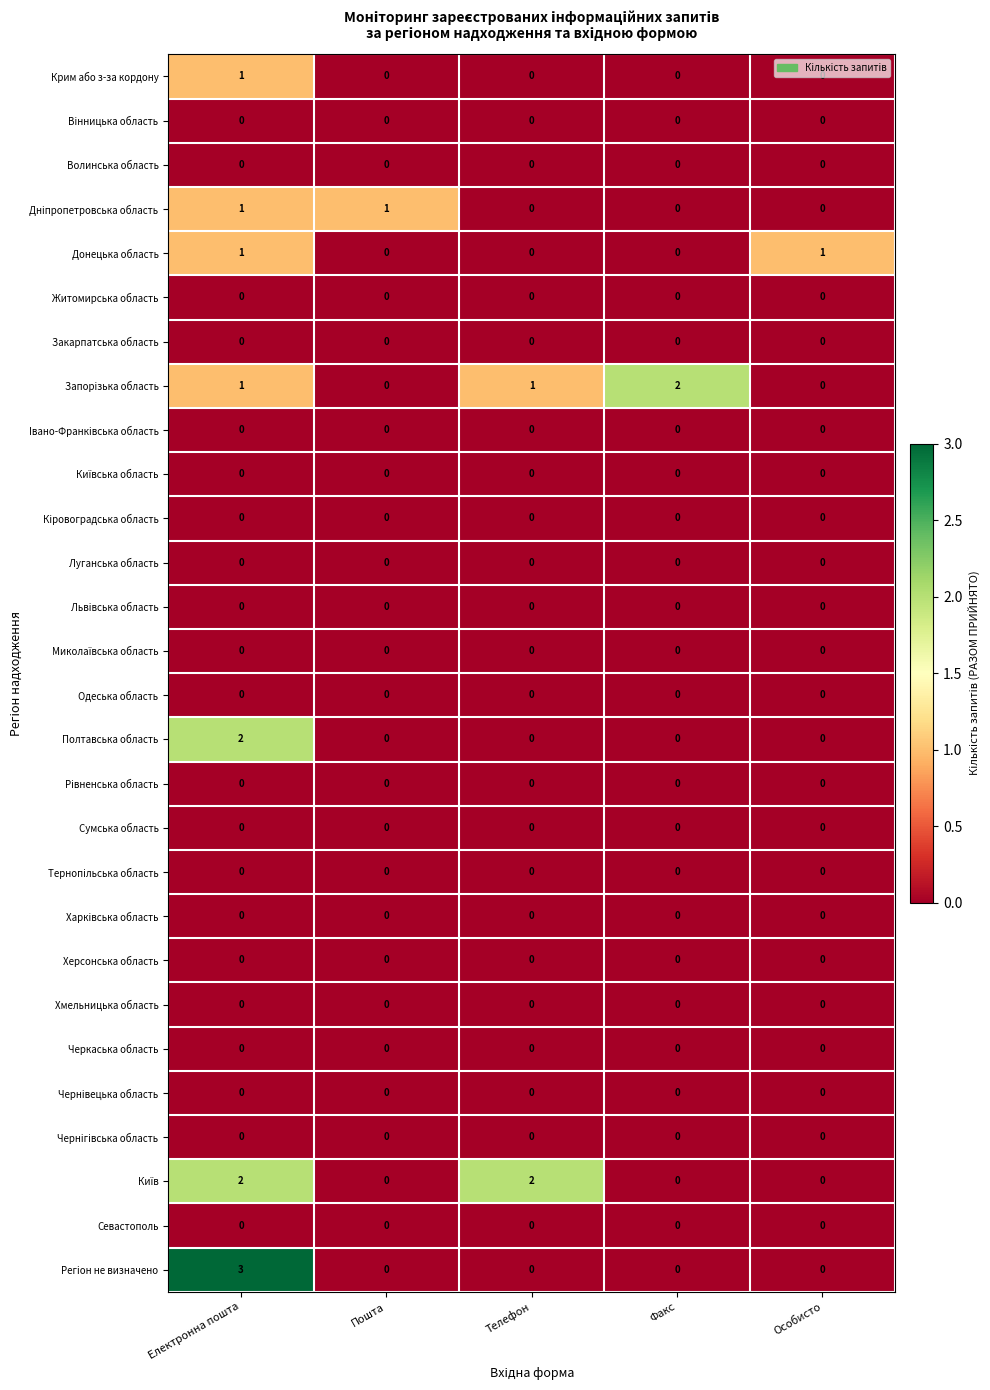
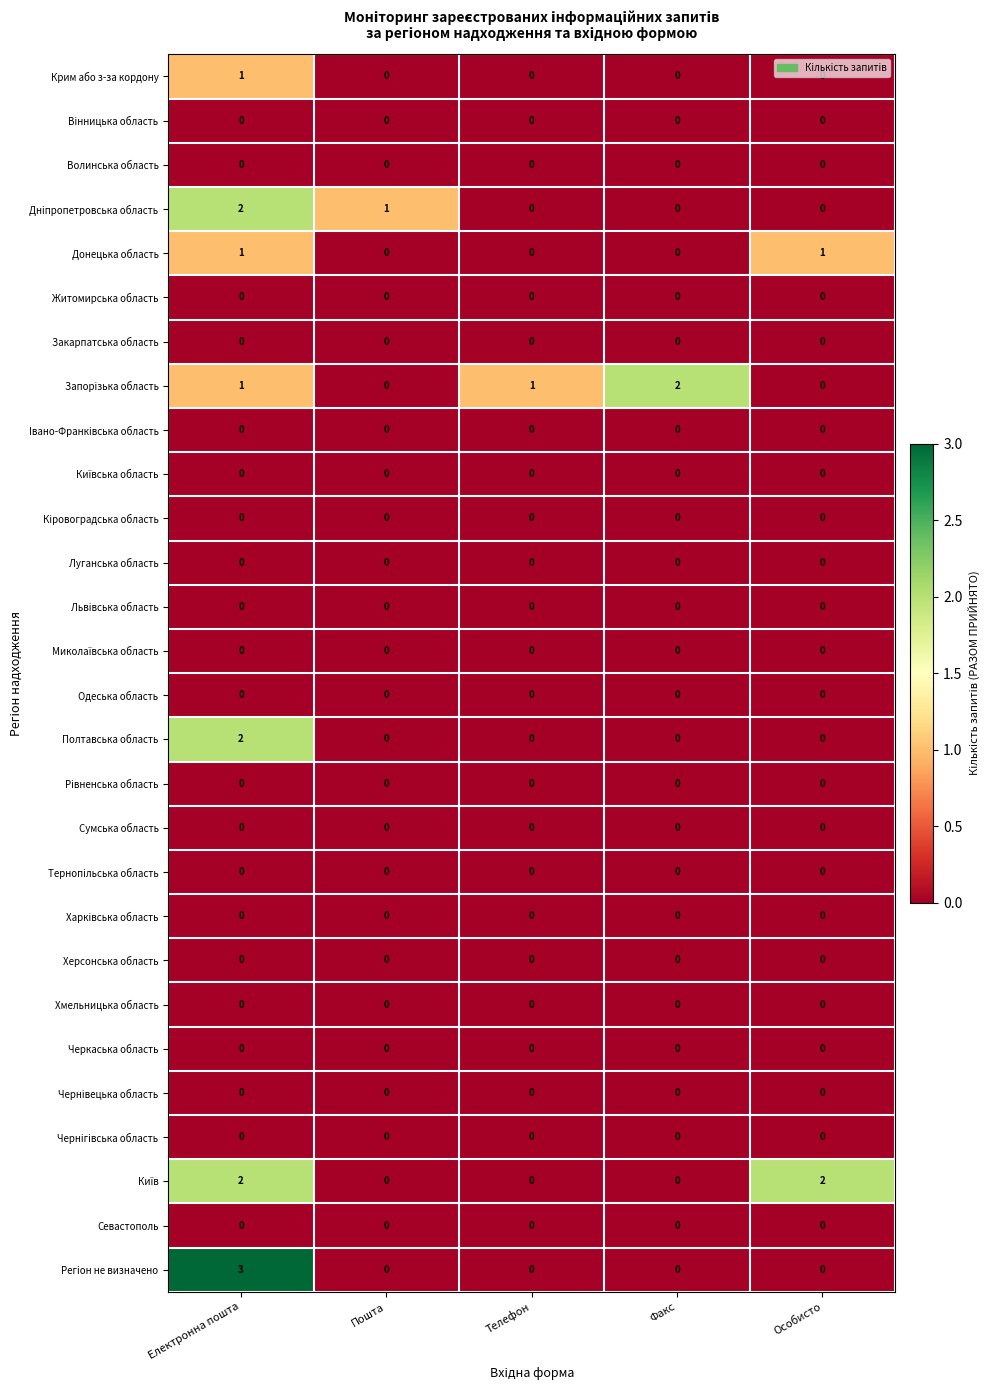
  {
    "Крим або з-за кордону": {
      "Електронна пошта": 1,
      "Пошта": 0,
      "Телефон": 0,
      "Факс": 0
    },
    "Вінницька область": {
      "Електронна пошта": 0,
      "Пошта": 0,
      "Телефон": 0,
      "Факс": 0,
      "Особисто": 0
    },
    "Волинська область": {
      "Електронна пошта": 0,
      "Пошта": 0,
      "Телефон": 0,
      "Факс": 0,
      "Особисто": 0
    },
    "Дніпропетровська область": {
-     "Електронна пошта": 1,
+     "Електронна пошта": 2,
      "Пошта": 1,
      "Телефон": 0,
      "Факс": 0,
      "Особисто": 0
    },
    "Донецька область": {
      "Електронна пошта": 1,
      "Пошта": 0,
      "Телефон": 0,
      "Факс": 0,
      "Особисто": 1
    },
    "Житомирська область": {
      "Електронна пошта": 0,
      "Пошта": 0,
      "Телефон": 0,
      "Факс": 0,
      "Особисто": 0
    },
    "Закарпатська область": {
      "Електронна пошта": 0,
      "Пошта": 0,
      "Телефон": 0,
      "Факс": 0,
      "Особисто": 0
    },
    "Запорізька область": {
      "Електронна пошта": 1,
      "Пошта": 0,
      "Телефон": 1,
      "Факс": 2,
      "Особисто": 0
    },
    "Івано-Франківська область": {
      "Електронна пошта": 0,
      "Пошта": 0,
      "Телефон": 0,
      "Факс": 0,
      "Особисто": 0
    },
    "Київська область": {
      "Електронна пошта": 0,
      "Пошта": 0,
      "Телефон": 0,
      "Факс": 0,
      "Особисто": 0
    },
    "Кіровоградська область": {
      "Електронна пошта": 0,
      "Пошта": 0,
      "Телефон": 0,
      "Факс": 0,
      "Особисто": 0
    },
    "Луганська область": {
      "Електронна пошта": 0,
      "Пошта": 0,
      "Телефон": 0,
      "Факс": 0,
      "Особисто": 0
    },
    "Львівська область": {
      "Електронна пошта": 0,
      "Пошта": 0,
      "Телефон": 0,
      "Факс": 0,
      "Особисто": 0
    },
    "Миколаївська область": {
      "Електронна пошта": 0,
      "Пошта": 0,
      "Телефон": 0,
      "Факс": 0,
      "Особисто": 0
    },
    "Одеська область": {
      "Електронна пошта": 0,
      "Пошта": 0,
      "Телефон": 0,
      "Факс": 0,
      "Особисто": 0
    },
    "Полтавська область": {
      "Електронна пошта": 2,
      "Пошта": 0,
      "Телефон": 0,
      "Факс": 0,
      "Особисто": 0
    },
    "Рівненська область": {
      "Електронна пошта": 0,
      "Пошта": 0,
      "Телефон": 0,
      "Факс": 0,
      "Особисто": 0
    },
    "Сумська область": {
      "Електронна пошта": 0,
      "Пошта": 0,
      "Телефон": 0,
      "Факс": 0,
      "Особисто": 0
    },
    "Тернопільська область": {
      "Електронна пошта": 0,
      "Пошта": 0,
      "Телефон": 0,
      "Факс": 0,
      "Особисто": 0
    },
    "Харківська область": {
      "Електронна пошта": 0,
      "Пошта": 0,
      "Телефон": 0,
      "Факс": 0,
      "Особисто": 0
    },
    "Херсонська область": {
      "Електронна пошта": 0,
      "Пошта": 0,
      "Телефон": 0,
      "Факс": 0,
      "Особисто": 0
    },
    "Хмельницька область": {
      "Електронна пошта": 0,
      "Пошта": 0,
      "Телефон": 0,
      "Факс": 0,
      "Особисто": 0
    },
    "Черкаська область": {
      "Електронна пошта": 0,
      "Пошта": 0,
      "Телефон": 0,
      "Факс": 0,
      "Особисто": 0
    },
    "Чернівецька область": {
      "Електронна пошта": 0,
      "Пошта": 0,
      "Телефон": 0,
      "Факс": 0,
      "Особисто": 0
    },
    "Чернігівська область": {
      "Електронна пошта": 0,
      "Пошта": 0,
      "Телефон": 0,
      "Факс": 0,
      "Особисто": 0
    },
    "Київ": {
      "Електронна пошта": 2,
      "Пошта": 0,
-     "Телефон": 2,
+     "Телефон": 0,
      "Факс": 0,
-     "Особисто": 0
+     "Особисто": 2
    },
    "Севастополь": {
      "Електронна пошта": 0,
      "Пошта": 0,
      "Телефон": 0,
      "Факс": 0,
      "Особисто": 0
    },
    "Регіон не визначено": {
      "Електронна пошта": 3,
      "Пошта": 0,
      "Телефон": 0,
      "Факс": 0,
      "Особисто": 0
    }
  }
